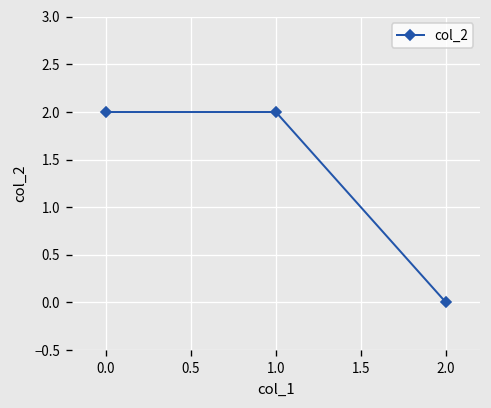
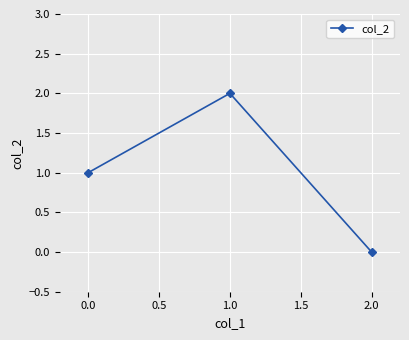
  {
-   "0.0": 2,
+   "0.0": 1,
    "1.0": 2,
    "2.0": 0
  }
